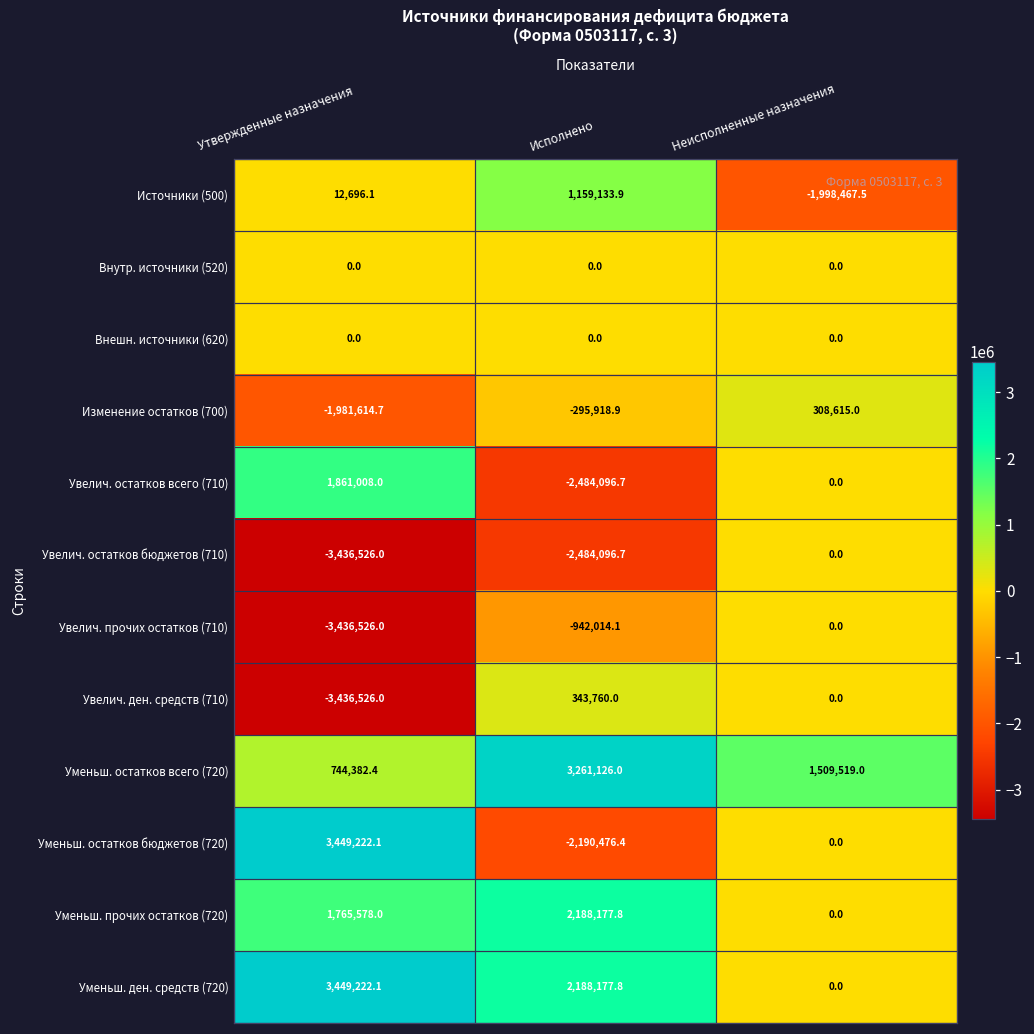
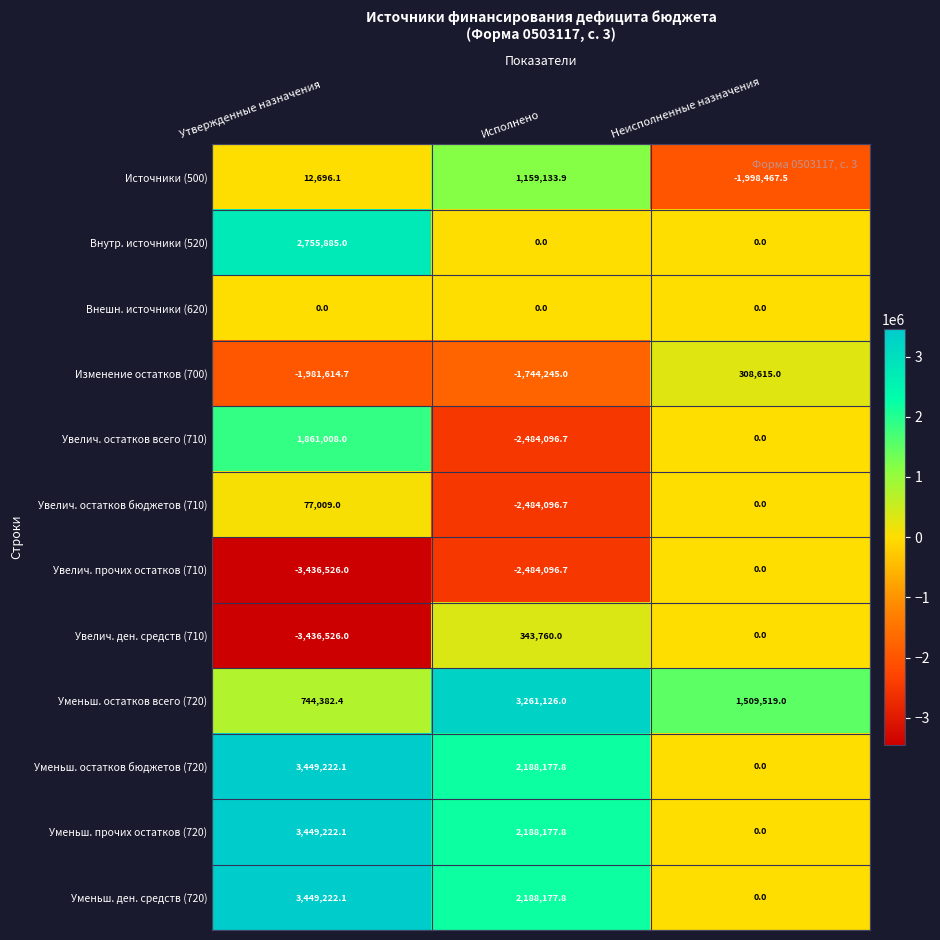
  {
    "Источники (500)": {
      "Утвержденные назначения": "12,696.1",
      "Исполнено": "1,159,133.9"
    },
    "Внутр. источники (520)": {
-     "Утвержденные назначения": "0.0",
+     "Утвержденные назначения": "2,755,885.0",
      "Исполнено": "0.0",
      "Неисполненные назначения": "0.0"
    },
    "Внешн. источники (620)": {
      "Утвержденные назначения": "0.0",
      "Исполнено": "0.0",
      "Неисполненные назначения": "0.0"
    },
    "Изменение остатков (700)": {
      "Утвержденные назначения": "-1,981,614.7",
-     "Исполнено": "-295,918.9",
+     "Исполнено": "-1,744,245.0",
      "Неисполненные назначения": "308,615.0"
    },
    "Увелич. остатков всего (710)": {
      "Утвержденные назначения": "1,861,008.0",
      "Исполнено": "-2,484,096.7",
      "Неисполненные назначения": "0.0"
    },
    "Увелич. остатков бюджетов (710)": {
-     "Утвержденные назначения": "-3,436,526.0",
+     "Утвержденные назначения": "77,009.0",
      "Исполнено": "-2,484,096.7",
      "Неисполненные назначения": "0.0"
    },
    "Увелич. прочих остатков (710)": {
      "Утвержденные назначения": "-3,436,526.0",
-     "Исполнено": "-942,014.1",
+     "Исполнено": "-2,484,096.7",
      "Неисполненные назначения": "0.0"
    },
    "Увелич. ден. средств (710)": {
      "Утвержденные назначения": "-3,436,526.0",
      "Исполнено": "343,760.0",
      "Неисполненные назначения": "0.0"
    },
    "Уменьш. остатков всего (720)": {
      "Утвержденные назначения": "744,382.4",
      "Исполнено": "3,261,126.0",
      "Неисполненные назначения": "1,509,519.0"
    },
    "Уменьш. остатков бюджетов (720)": {
      "Утвержденные назначения": "3,449,222.1",
-     "Исполнено": "-2,190,476.4",
+     "Исполнено": "2,188,177.8",
      "Неисполненные назначения": "0.0"
    },
    "Уменьш. прочих остатков (720)": {
-     "Утвержденные назначения": "1,765,578.0",
+     "Утвержденные назначения": "3,449,222.1",
      "Исполнено": "2,188,177.8",
      "Неисполненные назначения": "0.0"
    },
    "Уменьш. ден. средств (720)": {
      "Утвержденные назначения": "3,449,222.1",
      "Исполнено": "2,188,177.8",
      "Неисполненные назначения": "0.0"
    }
  }
